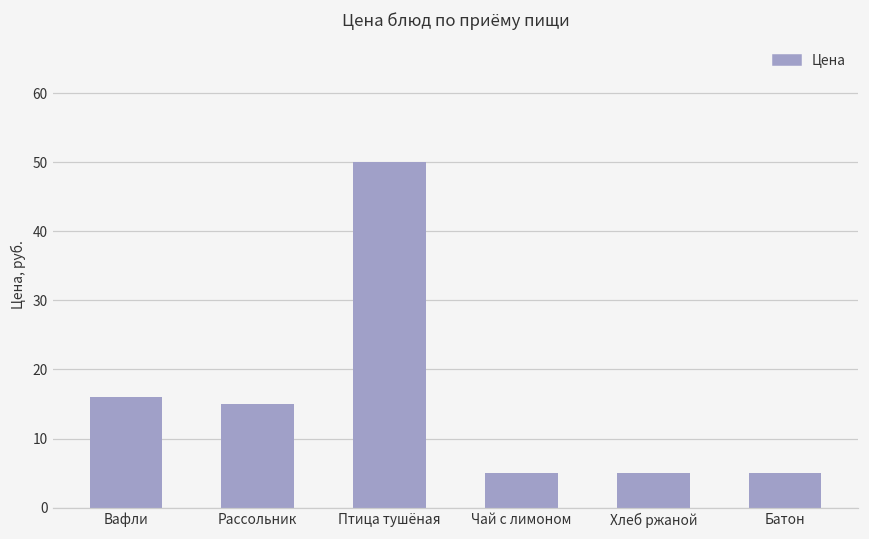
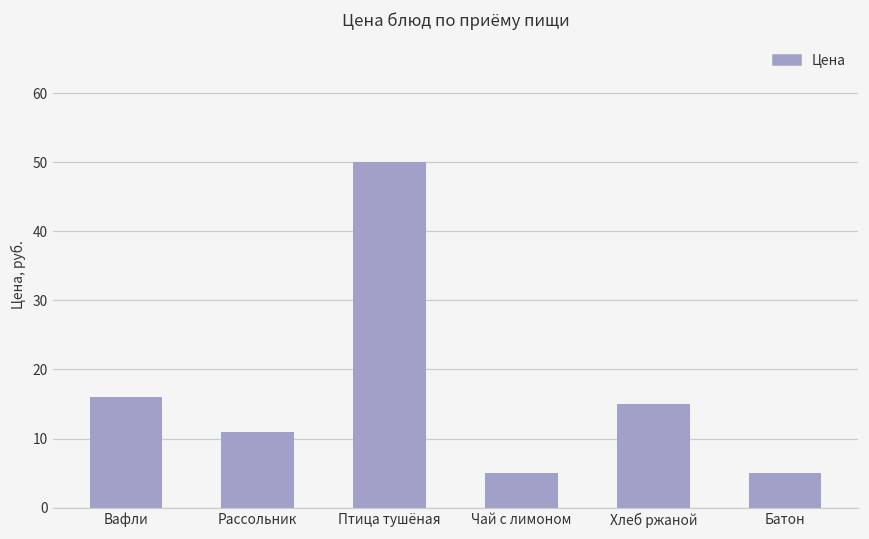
  {
    "Вафли": 16,
-   "Рассольник": 15,
+   "Рассольник": 11,
    "Птица тушёная": 50,
    "Чай с лимоном": 5,
-   "Хлеб ржаной": 5,
+   "Хлеб ржаной": 15,
    "Батон": 5
  }
